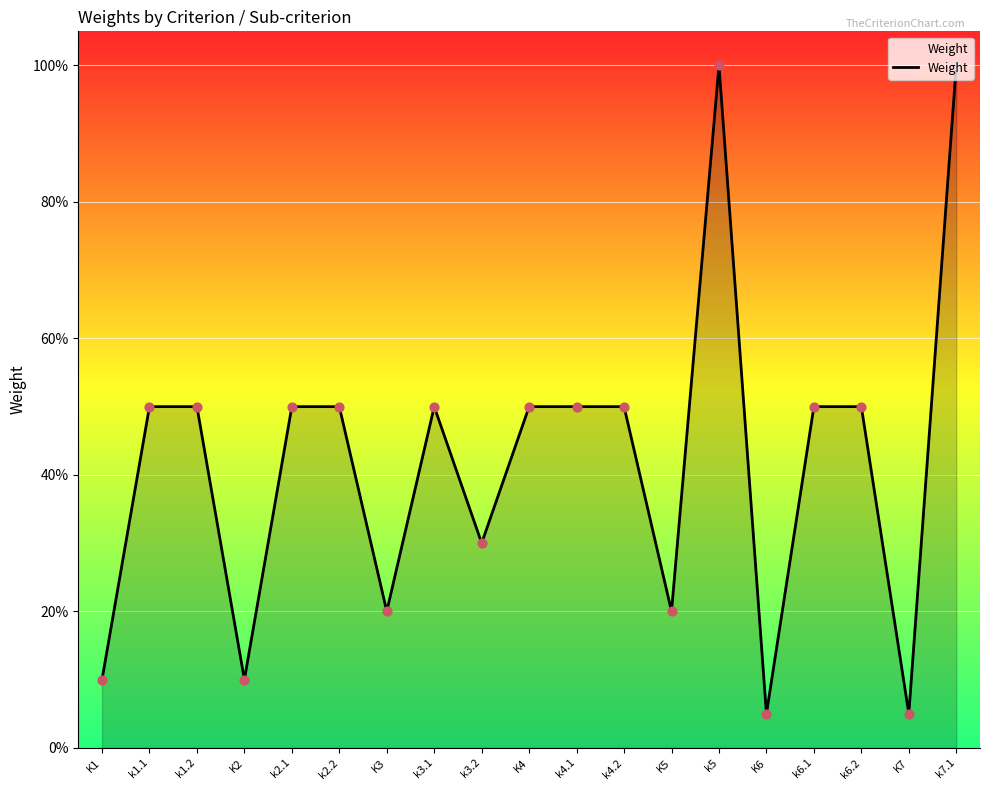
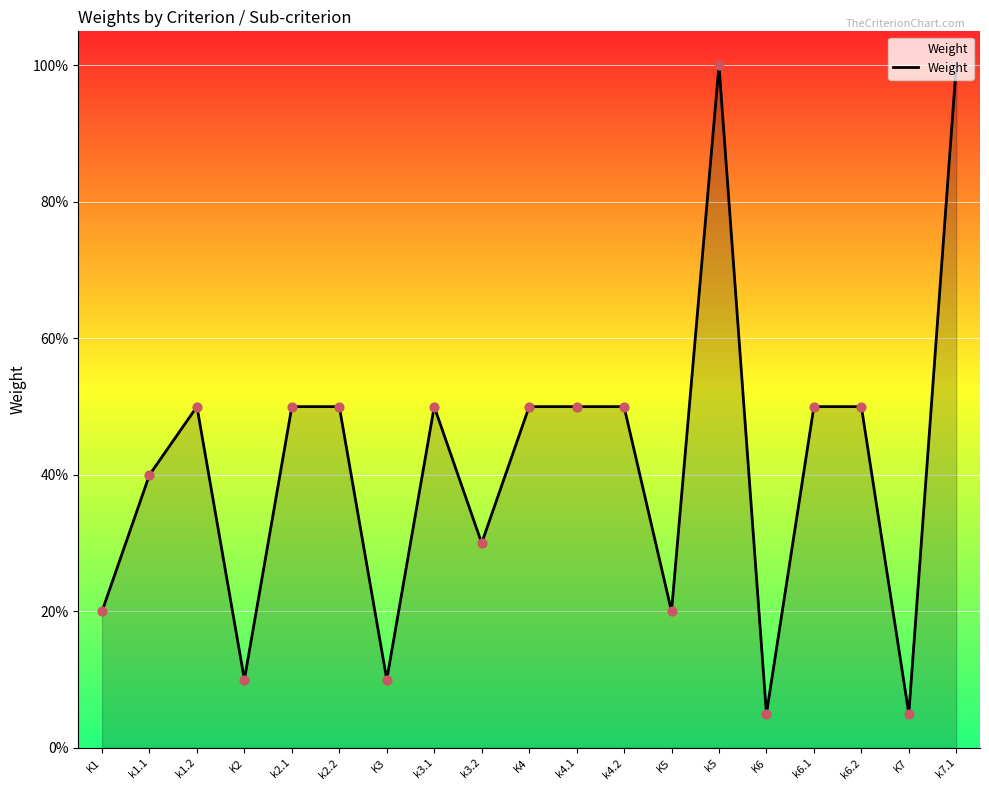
  {
-   "K1": "10%",
-   "k1.1": "50%",
+   "K1": "20%",
+   "k1.1": "40%",
    "k1.2": "50%",
    "K2": "10%",
    "k2.1": "50%",
    "k2.2": "50%",
-   "K3": "20%",
+   "K3": "10%",
    "k3.1": "50%",
    "k3.2": "30%",
    "K4": "50%",
    "k4.1": "50%",
    "k4.2": "50%",
    "K5": "20%",
    "k5": "100%",
    "K6": "5%",
    "k6.1": "50%",
    "k6.2": "50%",
    "K7": "5%"
  }
